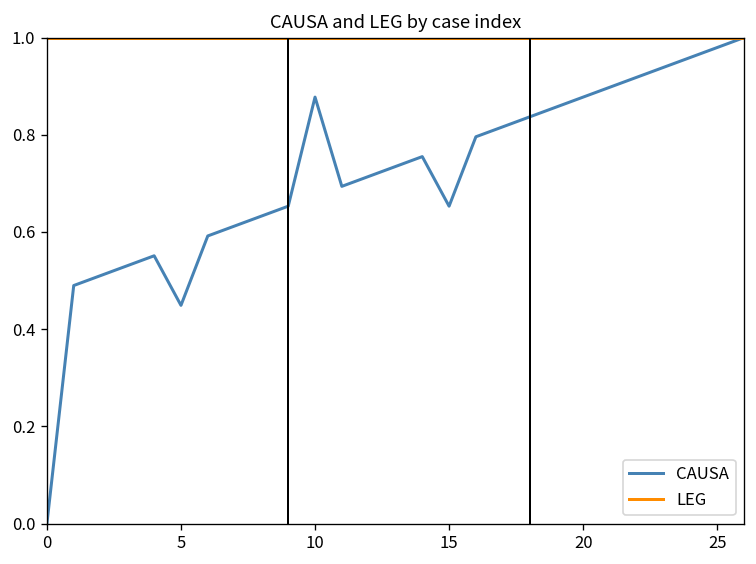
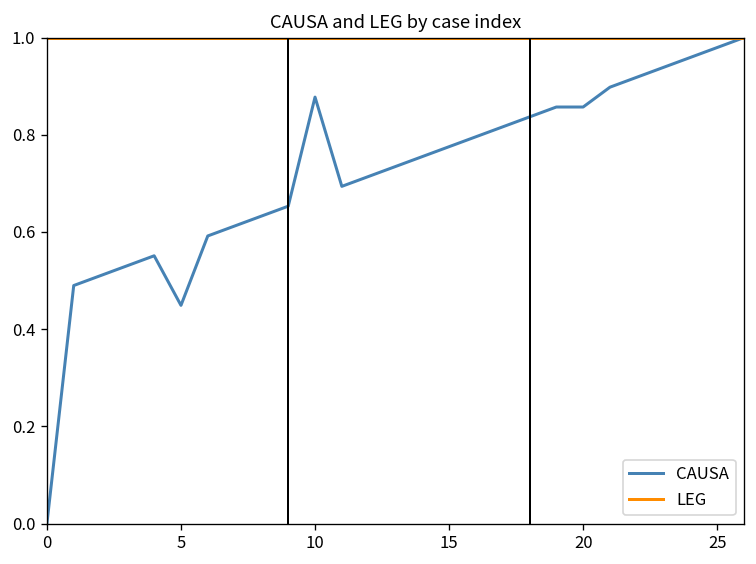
  {
    "CAUSA": {
      "0": 0.00,
      "5": 0.45,
      "10": 0.88,
-     "15": 0.65,
-     "20": 0.88,
+     "15": 0.78,
+     "20": 0.86,
      "25": 0.98
    },
    "LEG": {
      "0": 1.00,
      "5": 1.00,
      "10": 1.00,
      "15": 1.00,
      "20": 1.00,
      "25": 1.00
    }
  }
